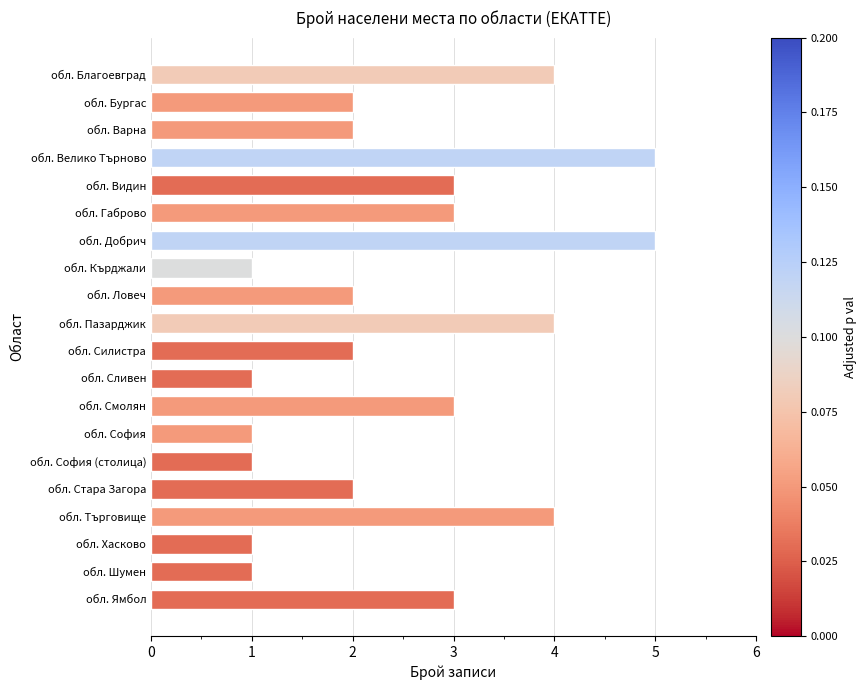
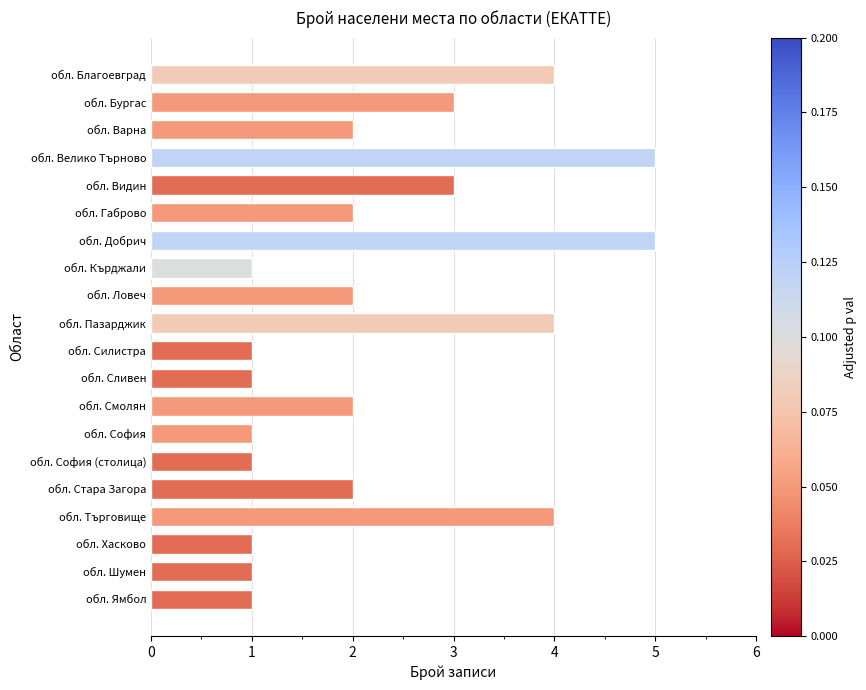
  {
    "обл. Благоевград": 4,
-   "обл. Бургас": 2,
+   "обл. Бургас": 3,
    "обл. Варна": 2,
    "обл. Велико Търново": 5,
    "обл. Видин": 3,
-   "обл. Габрово": 3,
+   "обл. Габрово": 2,
    "обл. Добрич": 5,
    "обл. Кърджали": 1,
    "обл. Ловеч": 2,
    "обл. Пазарджик": 4,
-   "обл. Силистра": 2,
+   "обл. Силистра": 1,
    "обл. Сливен": 1,
-   "обл. Смолян": 3,
+   "обл. Смолян": 2,
    "обл. София": 1,
    "обл. София (столица)": 1,
    "обл. Стара Загора": 2,
    "обл. Търговище": 4,
    "обл. Хасково": 1,
    "обл. Шумен": 1,
-   "обл. Ямбол": 3
+   "обл. Ямбол": 1
  }
